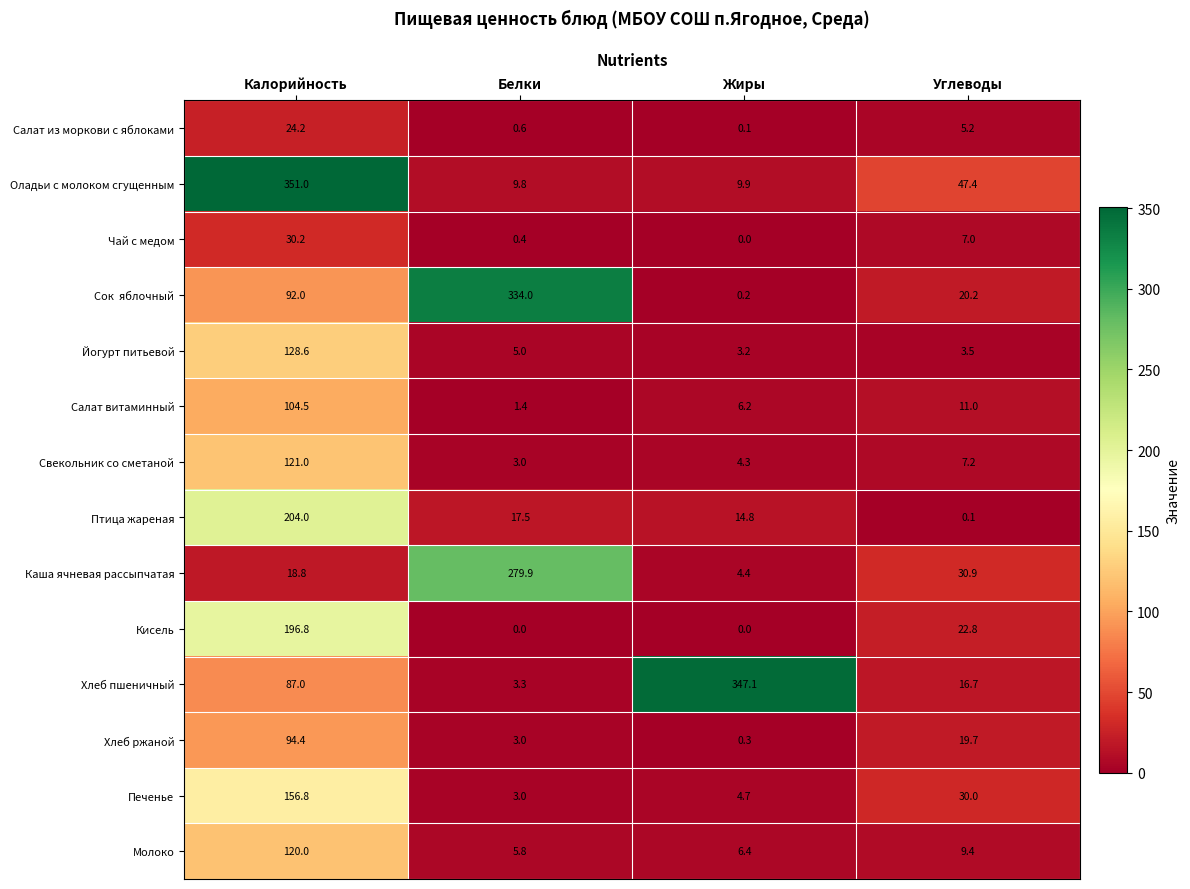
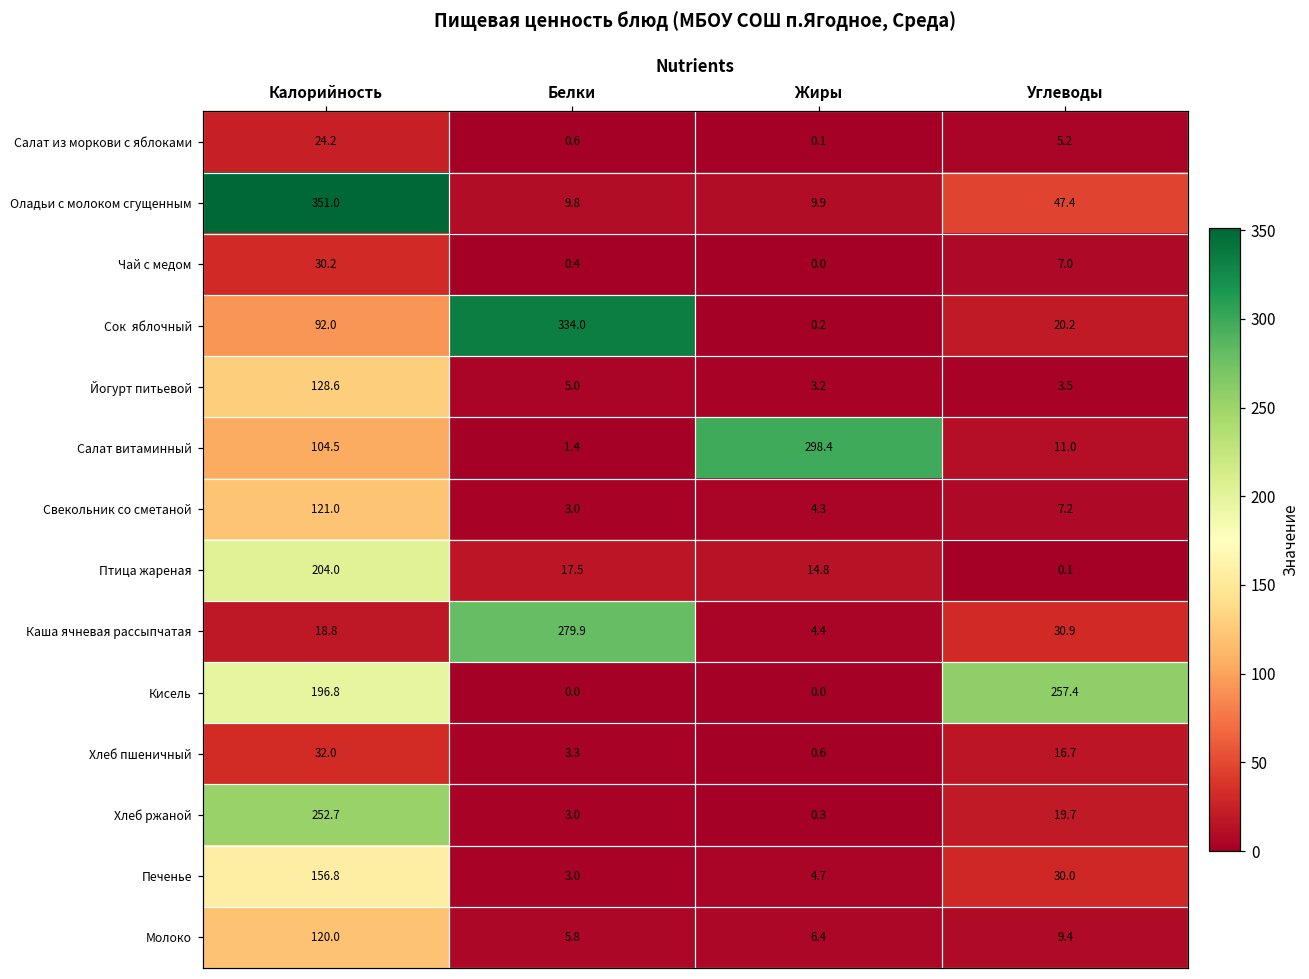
  {
    "Салат из моркови с яблоками": {
      "Калорийность": 24.2,
      "Белки": 0.6,
      "Жиры": 0.1,
      "Углеводы": 5.2
    },
    "Оладьи с молоком сгущенным": {
      "Калорийность": 351.0,
      "Белки": 9.8,
      "Жиры": 9.9,
      "Углеводы": 47.4
    },
    "Чай с медом": {
      "Калорийность": 30.2,
      "Белки": 0.4,
      "Жиры": 0.0,
      "Углеводы": 7.0
    },
    "Сок яблочный": {
      "Калорийность": 92.0,
      "Белки": 334.0,
      "Жиры": 0.2,
      "Углеводы": 20.2
    },
    "Йогурт питьевой": {
      "Калорийность": 128.6,
      "Белки": 5.0,
      "Жиры": 3.2,
      "Углеводы": 3.5
    },
    "Салат витаминный": {
      "Калорийность": 104.5,
      "Белки": 1.4,
-     "Жиры": 6.2,
+     "Жиры": 298.4,
      "Углеводы": 11.0
    },
    "Свекольник со сметаной": {
      "Калорийность": 121.0,
      "Белки": 3.0,
      "Жиры": 4.3,
      "Углеводы": 7.2
    },
    "Птица жареная": {
      "Калорийность": 204.0,
      "Белки": 17.5,
      "Жиры": 14.8,
      "Углеводы": 0.1
    },
    "Каша ячневая рассыпчатая": {
      "Калорийность": 18.8,
      "Белки": 279.9,
      "Жиры": 4.4,
      "Углеводы": 30.9
    },
    "Кисель": {
      "Калорийность": 196.8,
      "Белки": 0.0,
      "Жиры": 0.0,
-     "Углеводы": 22.8
+     "Углеводы": 257.4
    },
    "Хлеб пшеничный": {
-     "Калорийность": 87.0,
+     "Калорийность": 32.0,
      "Белки": 3.3,
-     "Жиры": 347.1,
+     "Жиры": 0.6,
      "Углеводы": 16.7
    },
    "Хлеб ржаной": {
-     "Калорийность": 94.4,
+     "Калорийность": 252.7,
      "Белки": 3.0,
      "Жиры": 0.3,
      "Углеводы": 19.7
    },
    "Печенье": {
      "Калорийность": 156.8,
      "Белки": 3.0,
      "Жиры": 4.7,
      "Углеводы": 30.0
    },
    "Молоко": {
      "Калорийность": 120.0,
      "Белки": 5.8,
      "Жиры": 6.4,
      "Углеводы": 9.4
    }
  }
